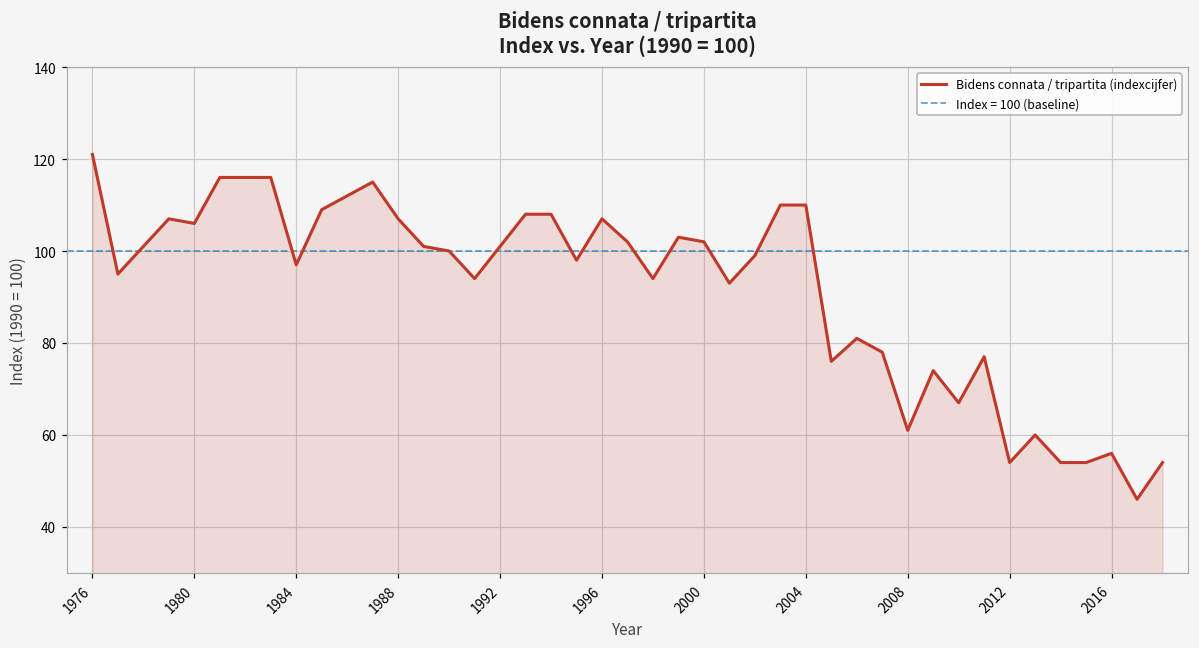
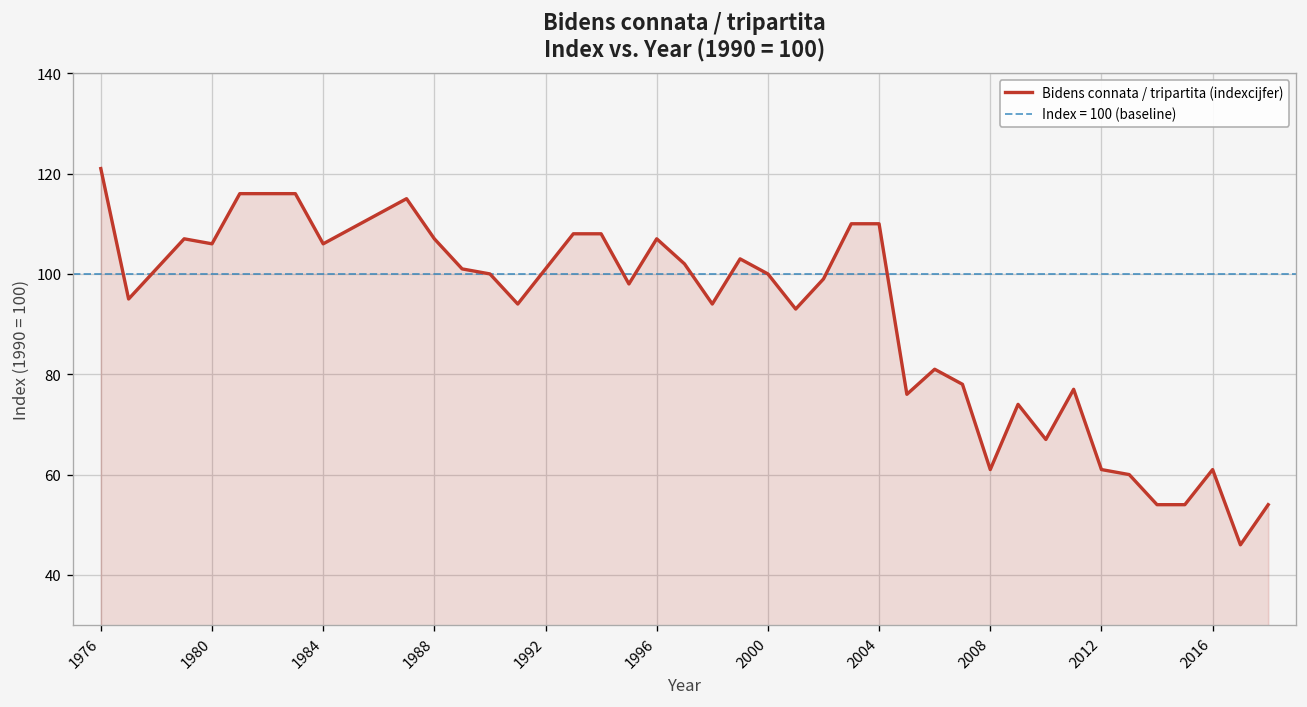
  {
    "1976": 121,
    "1980": 106,
-   "1984": 97,
+   "1984": 106,
    "1988": 107,
    "1992": 101,
    "1996": 107,
-   "2000": 102,
+   "2000": 100,
    "2004": 110,
    "2008": 61,
-   "2012": 54,
-   "2016": 56
+   "2012": 61,
+   "2016": 61
  }
